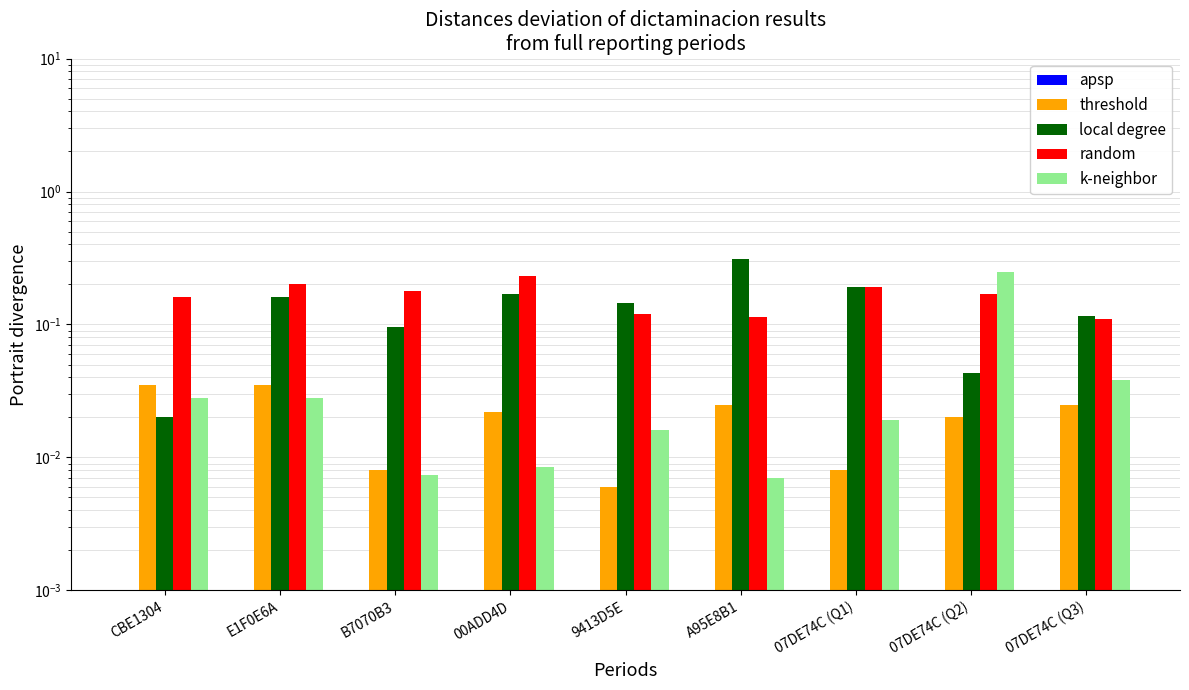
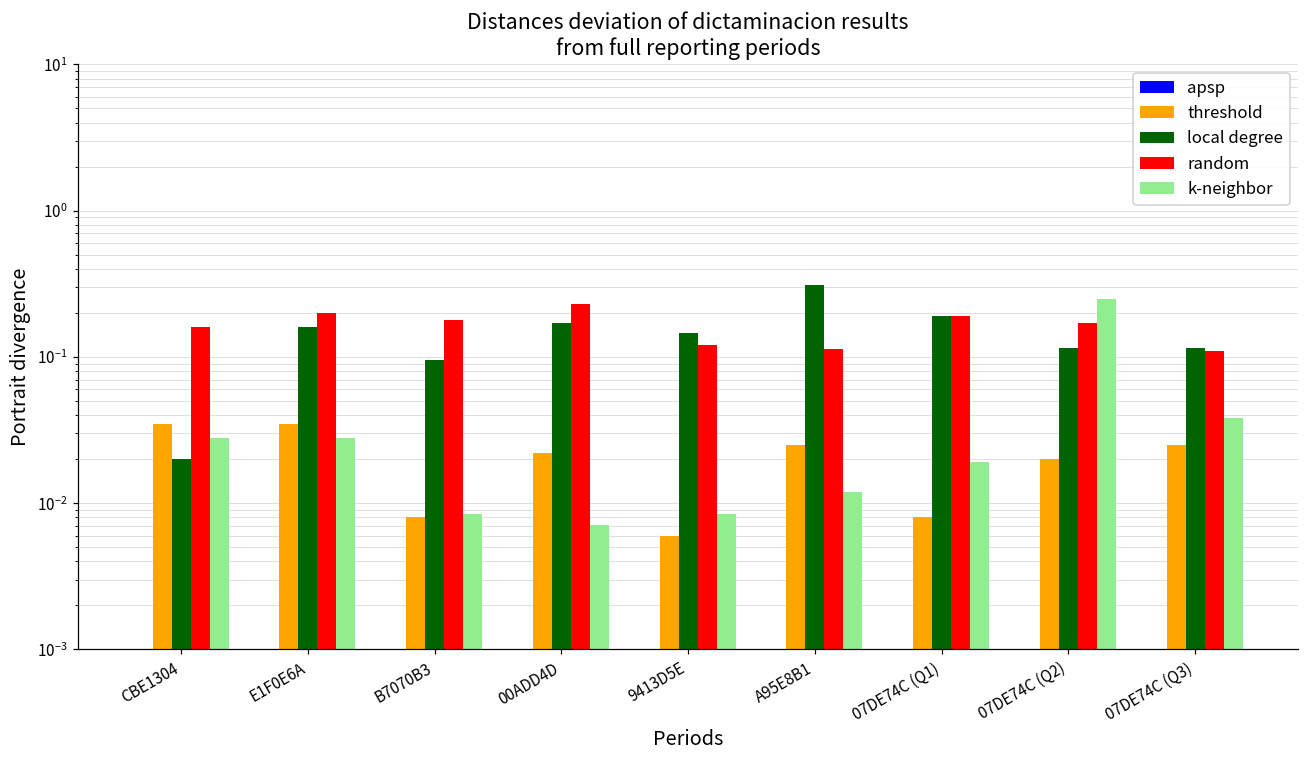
  {
    "apsp": {
      "CBE1304": 0.001,
      "E1F0E6A": 0.001,
      "B7070B3": 0.001,
      "00ADD4D": 0.001,
      "9413D5E": 0.001,
      "A95E8B1": 0.001,
      "07DE74C (Q1)": 0.001,
      "07DE74C (Q2)": 0.001,
      "07DE74C (Q3)": 0.001
    },
    "threshold": {
      "CBE1304": 0.035,
      "E1F0E6A": 0.035,
      "B7070B3": 0.008,
      "00ADD4D": 0.022,
      "9413D5E": 0.006,
      "A95E8B1": 0.025,
      "07DE74C (Q1)": 0.008,
      "07DE74C (Q2)": 0.020,
      "07DE74C (Q3)": 0.025
    },
    "local degree": {
      "CBE1304": 0.020,
      "E1F0E6A": 0.16,
      "B7070B3": 0.10,
      "00ADD4D": 0.17,
      "9413D5E": 0.15,
      "A95E8B1": 0.31,
      "07DE74C (Q1)": 0.19,
-     "07DE74C (Q2)": 0.043,
+     "07DE74C (Q2)": 0.12,
      "07DE74C (Q3)": 0.12
    },
    "random": {
      "CBE1304": 0.16,
      "E1F0E6A": 0.20,
      "B7070B3": 0.18,
      "00ADD4D": 0.23,
      "9413D5E": 0.12,
      "A95E8B1": 0.11,
      "07DE74C (Q1)": 0.19,
      "07DE74C (Q2)": 0.17,
      "07DE74C (Q3)": 0.11
    },
    "k-neighbor": {
      "CBE1304": 0.028,
      "E1F0E6A": 0.028,
-     "B7070B3": 0.007,
-     "00ADD4D": 0.009,
-     "9413D5E": 0.016,
-     "A95E8B1": 0.007,
+     "B7070B3": 0.009,
+     "00ADD4D": 0.007,
+     "9413D5E": 0.009,
+     "A95E8B1": 0.012,
      "07DE74C (Q1)": 0.019,
      "07DE74C (Q2)": 0.25,
      "07DE74C (Q3)": 0.038
    }
  }
